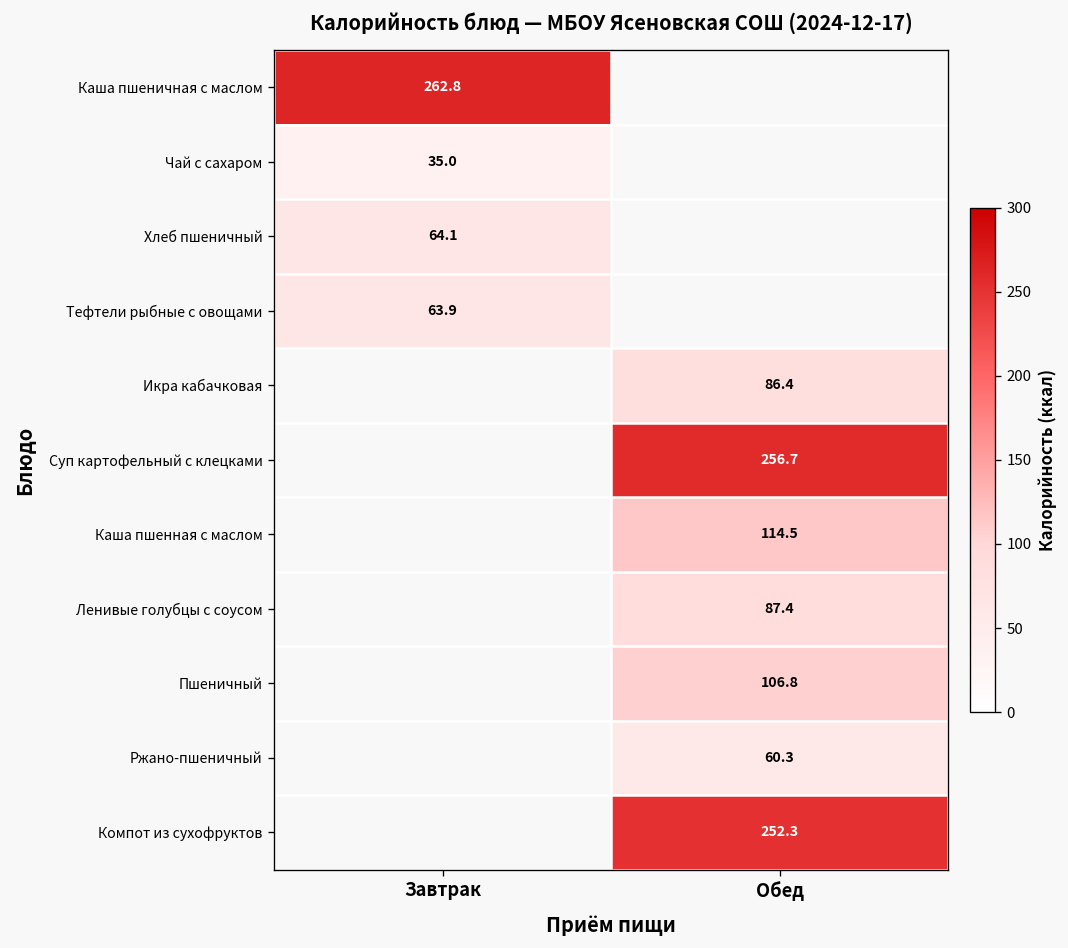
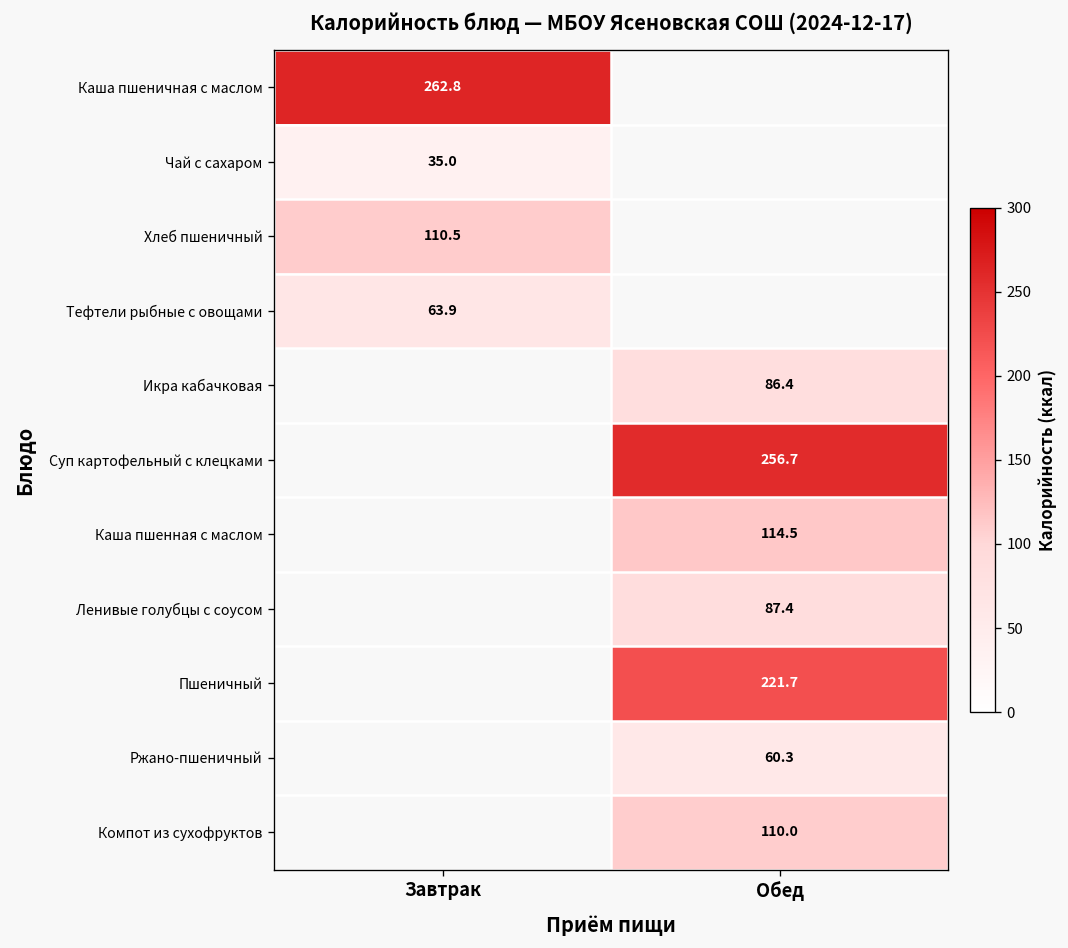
  {
    "Каша пшеничная с маслом": {
      "Завтрак": 262.8
    },
    "Чай с сахаром": {
      "Завтрак": 35.0
    },
    "Хлеб пшеничный": {
-     "Завтрак": 64.1
+     "Завтрак": 110.5
    },
    "Тефтели рыбные с овощами": {
      "Завтрак": 63.9
    },
    "Икра кабачковая": {
      "Обед": 86.4
    },
    "Суп картофельный с клецками": {
      "Обед": 256.7
    },
    "Каша пшенная с маслом": {
      "Обед": 114.5
    },
    "Ленивые голубцы с соусом": {
      "Обед": 87.4
    },
    "Пшеничный": {
-     "Обед": 106.8
+     "Обед": 221.7
    },
    "Ржано-пшеничный": {
      "Обед": 60.3
    },
    "Компот из сухофруктов": {
-     "Обед": 252.3
+     "Обед": 110.0
    }
  }
